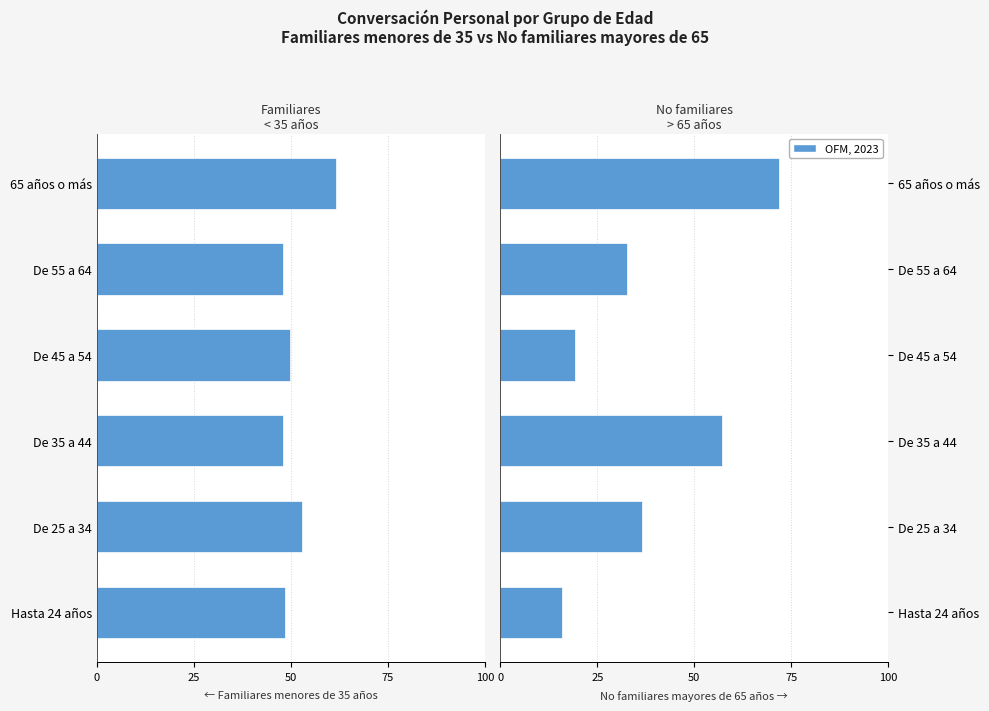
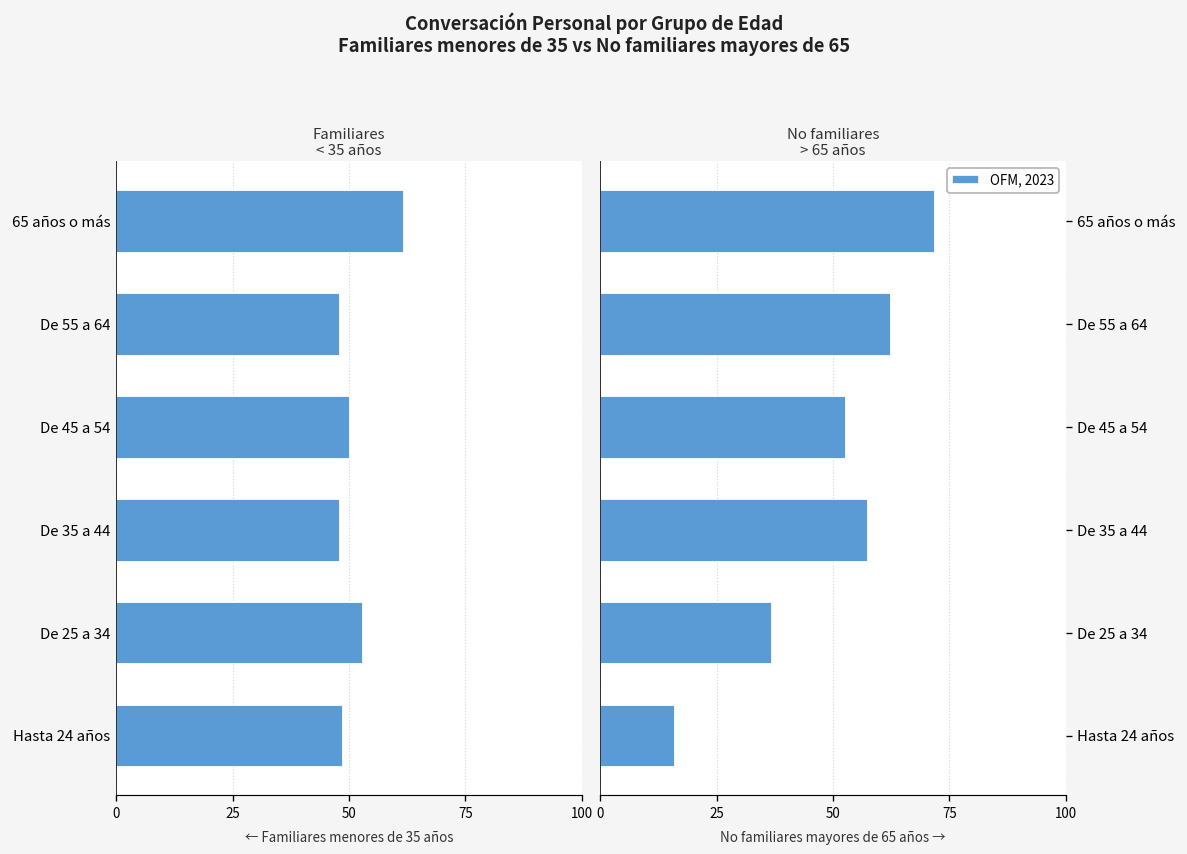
  {
    "No familiares > 65 años": {
      "65 años o más": 72,
-     "De 55 a 64": 33,
-     "De 45 a 54": 19,
+     "De 55 a 64": 62,
+     "De 45 a 54": 53,
      "De 35 a 44": 57,
      "De 25 a 34": 37,
      "Hasta 24 años": 16
    }
  }
